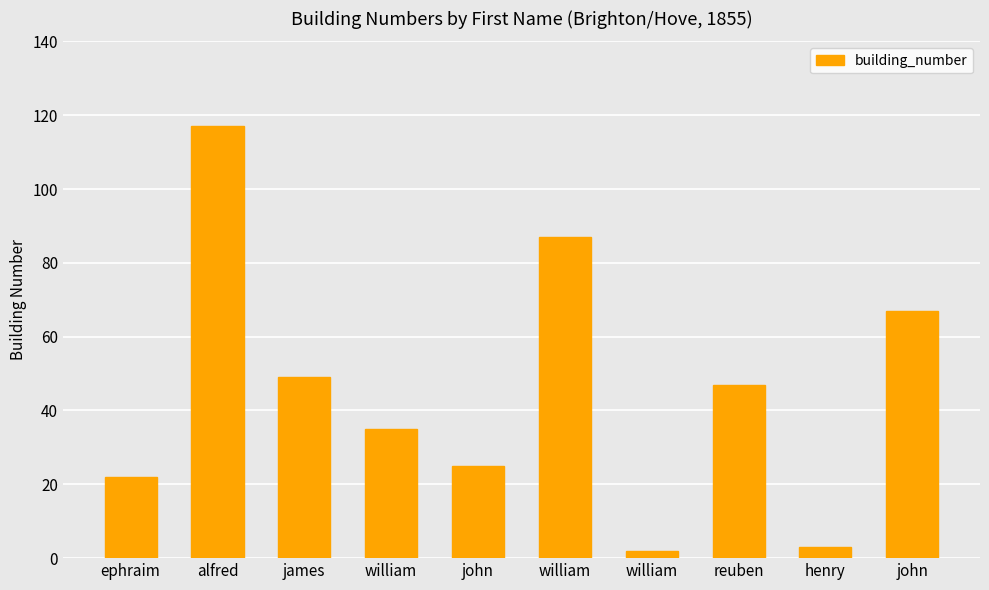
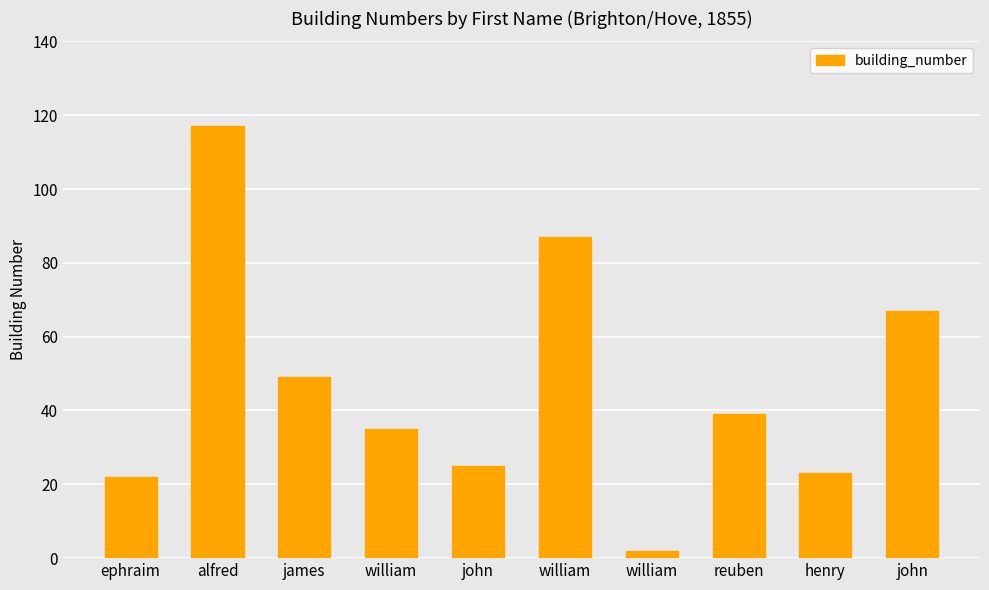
  {
    "ephraim": 22,
    "alfred": 117,
    "james": 49,
-   "reuben": 47,
-   "henry": 3
+   "reuben": 39,
+   "henry": 23
  }
